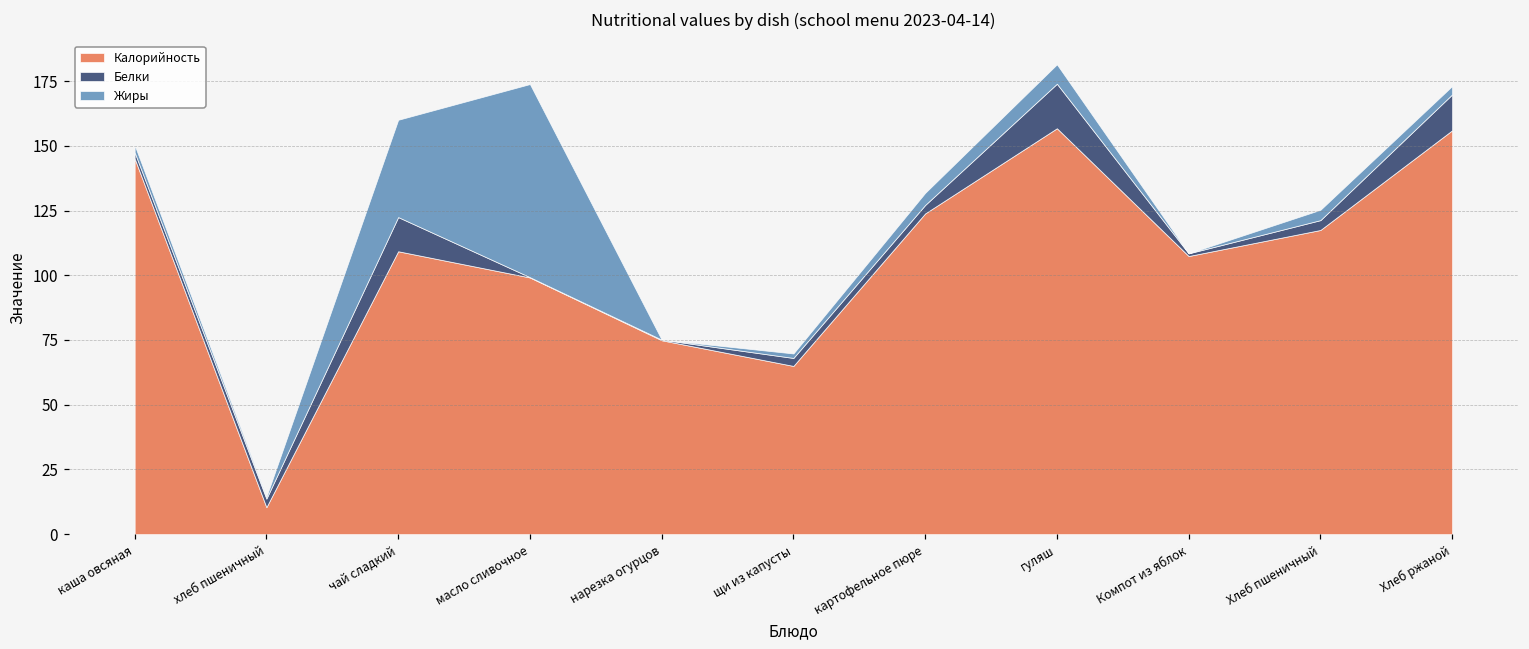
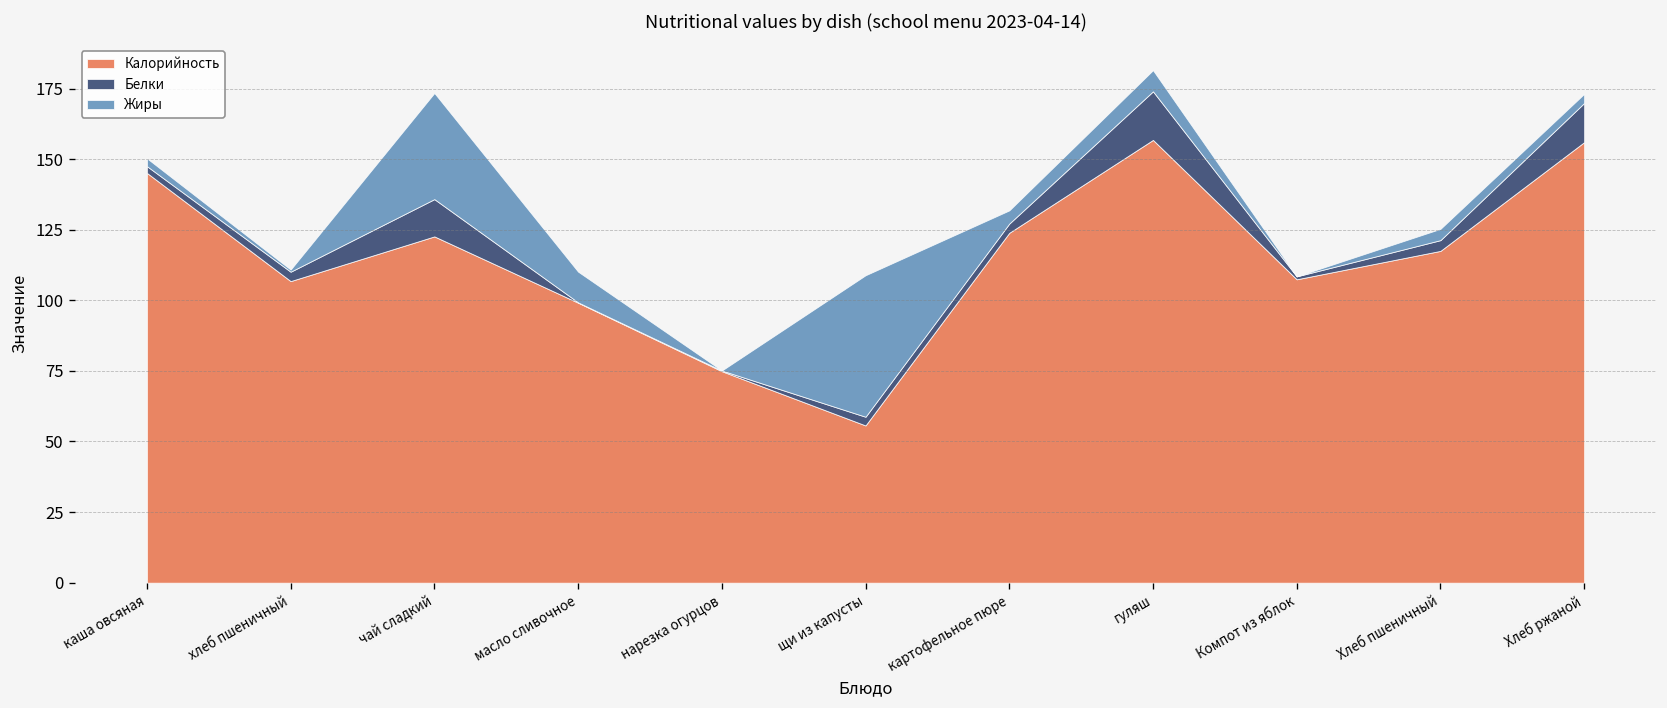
  {
    "Калорийность": {
      "каша овсяная": 145,
-     "хлеб пшеничный": 10,
-     "чай сладкий": 109,
-     "щи из капусты": 65,
+     "хлеб пшеничный": 107,
+     "чай сладкий": 123,
+     "щи из капусты": 56,
      "картофельное пюре": 124,
      "гуляш": 157,
      "Хлеб пшеничный": 118,
      "Хлеб ржаной": 156
    },
    "Белки": {
      "каша овсяная": 2,
      "чай сладкий": 13,
      "щи из капусты": 3,
      "картофельное пюре": 3,
      "гуляш": 17,
      "Хлеб пшеничный": 4,
      "Хлеб ржаной": 14
    },
    "Жиры": {
      "каша овсяная": 3,
      "чай сладкий": 38,
-     "масло сливочное": 75,
-     "щи из капусты": 2,
+     "масло сливочное": 11,
+     "щи из капусты": 50,
      "картофельное пюре": 5,
      "гуляш": 8,
      "Хлеб пшеничный": 4,
      "Хлеб ржаной": 3
    }
  }
